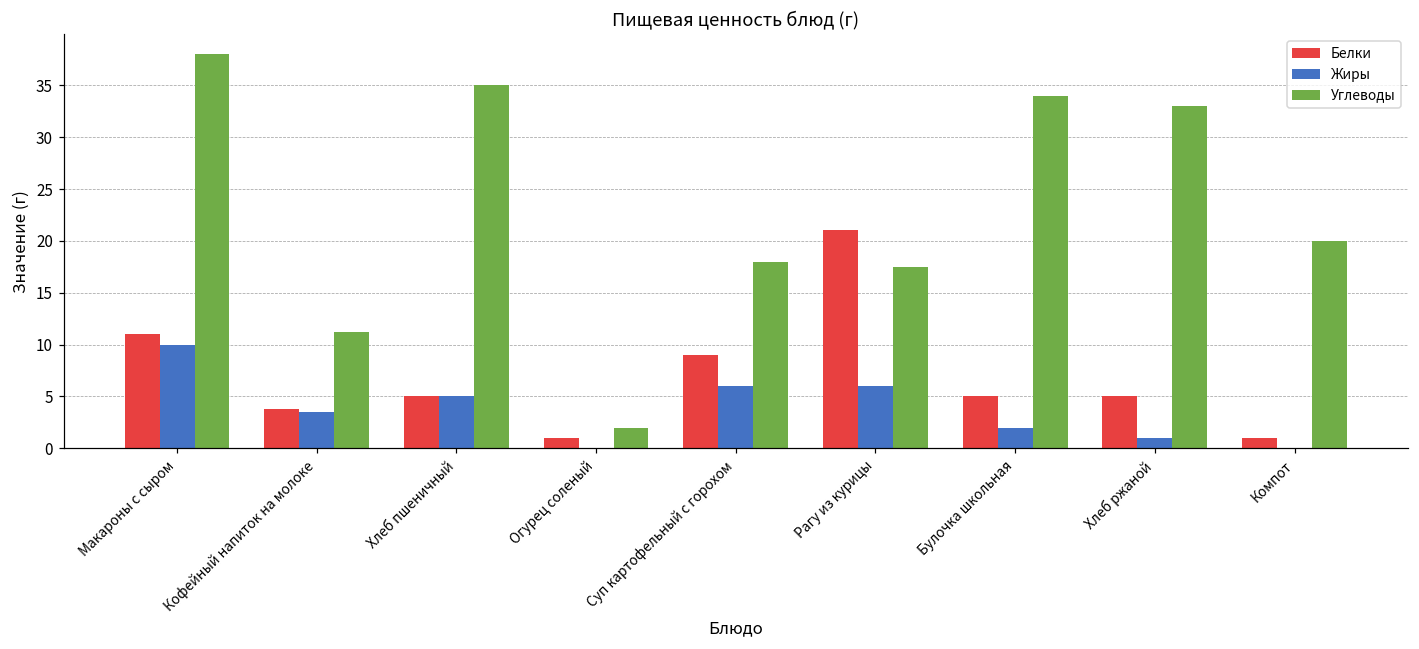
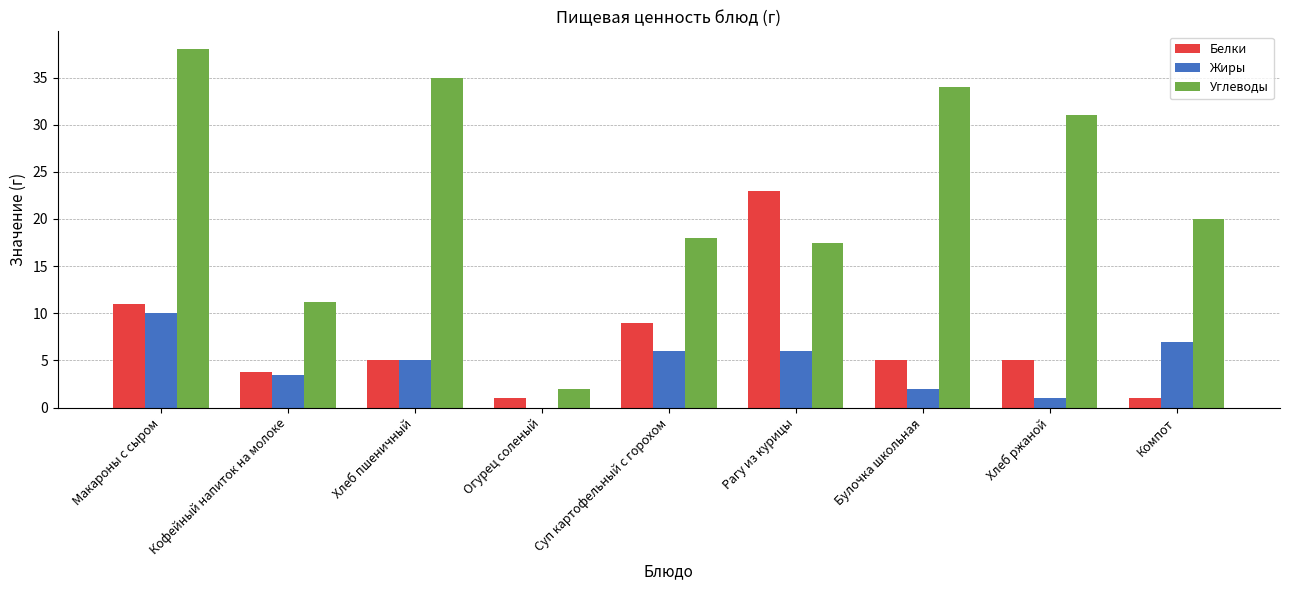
  {
    "Белки": {
      "Макароны с сыром": 11,
      "Кофейный напиток на молоке": 4,
      "Хлеб пшеничный": 5,
      "Огурец соленый": 1,
      "Суп картофельный с горохом": 9,
-     "Рагу из курицы": 21,
+     "Рагу из курицы": 23,
      "Булочка школьная": 5,
      "Хлеб ржаной": 5,
      "Компот": 1
    },
    "Жиры": {
      "Макароны с сыром": 10,
      "Кофейный напиток на молоке": 4,
      "Хлеб пшеничный": 5,
      "Огурец соленый": 0,
      "Суп картофельный с горохом": 6,
      "Рагу из курицы": 6,
      "Булочка школьная": 2,
      "Хлеб ржаной": 1,
-     "Компот": 0
+     "Компот": 7
    },
    "Углеводы": {
      "Макароны с сыром": 38,
      "Кофейный напиток на молоке": 11,
      "Хлеб пшеничный": 35,
      "Огурец соленый": 2,
      "Суп картофельный с горохом": 18,
      "Рагу из курицы": 18,
      "Булочка школьная": 34,
-     "Хлеб ржаной": 33,
+     "Хлеб ржаной": 31,
      "Компот": 20
    }
  }
